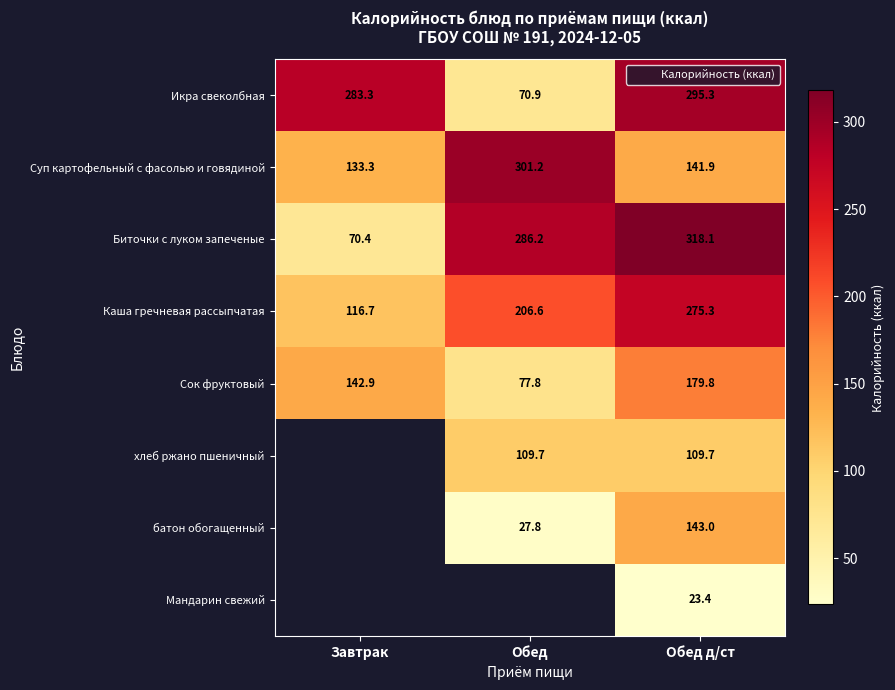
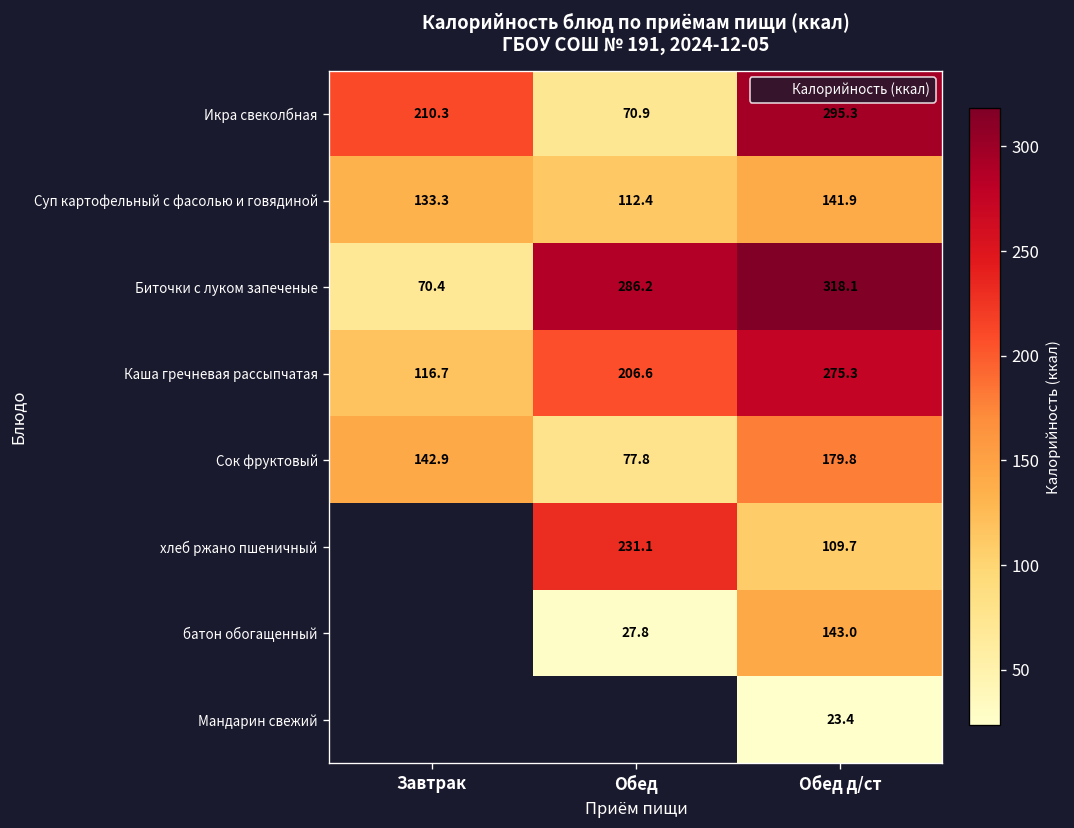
  {
    "Икра свеколбная": {
-     "Завтрак": 283.3,
+     "Завтрак": 210.3,
      "Обед": 70.9,
      "Обед д/ст": 295.3
    },
    "Суп картофельный с фасолью и говядиной": {
      "Завтрак": 133.3,
-     "Обед": 301.2,
+     "Обед": 112.4,
      "Обед д/ст": 141.9
    },
    "Биточки с луком запеченые": {
      "Завтрак": 70.4,
      "Обед": 286.2,
      "Обед д/ст": 318.1
    },
    "Каша гречневая рассыпчатая": {
      "Завтрак": 116.7,
      "Обед": 206.6,
      "Обед д/ст": 275.3
    },
    "Сок фруктовый": {
      "Завтрак": 142.9,
      "Обед": 77.8,
      "Обед д/ст": 179.8
    },
    "хлеб ржано пшеничный": {
-     "Обед": 109.7,
+     "Обед": 231.1,
      "Обед д/ст": 109.7
    },
    "батон обогащенный": {
      "Обед": 27.8,
      "Обед д/ст": 143.0
    },
    "Мандарин свежий": {
      "Обед д/ст": 23.4
    }
  }
